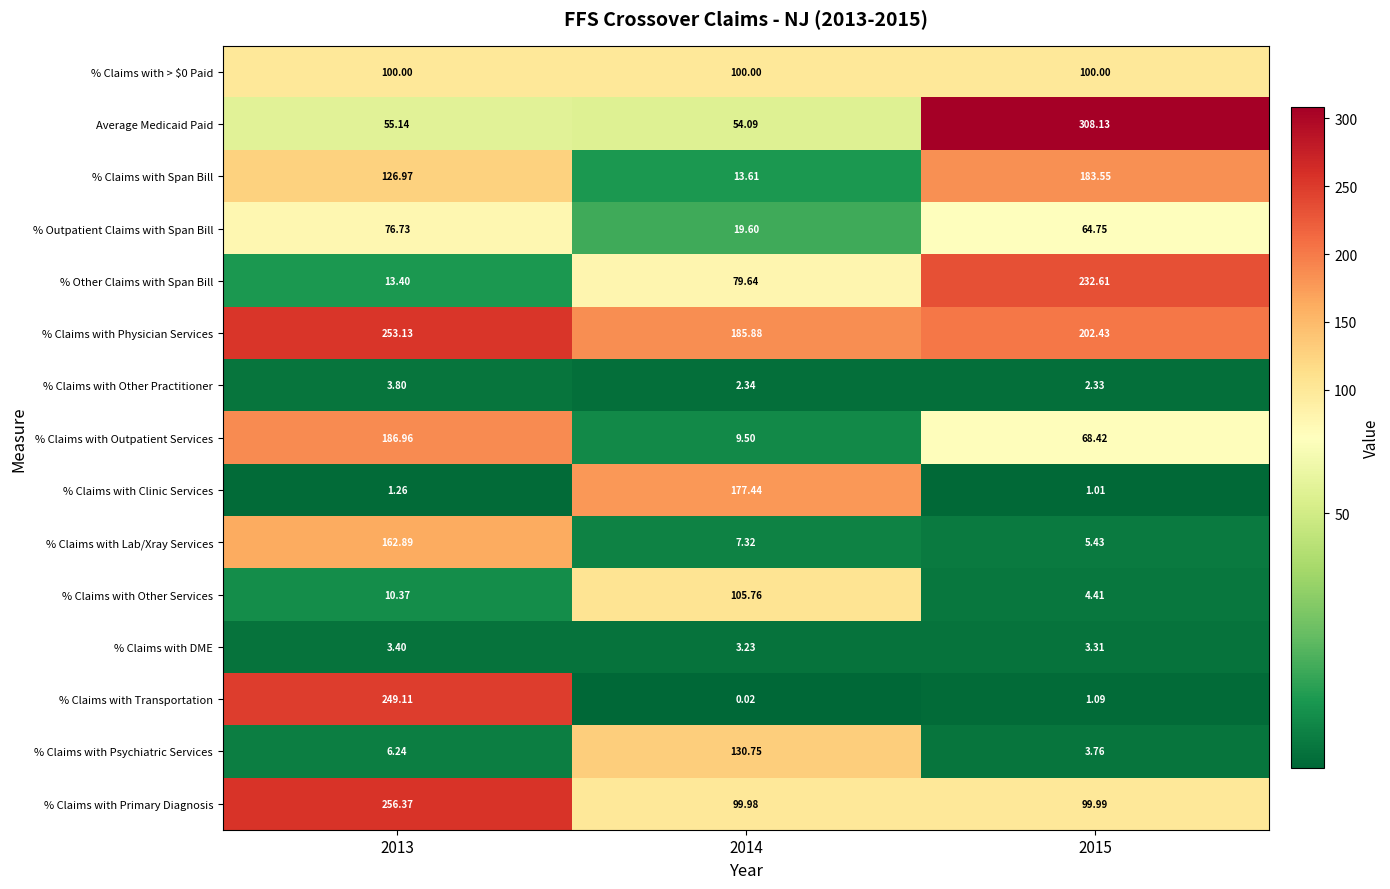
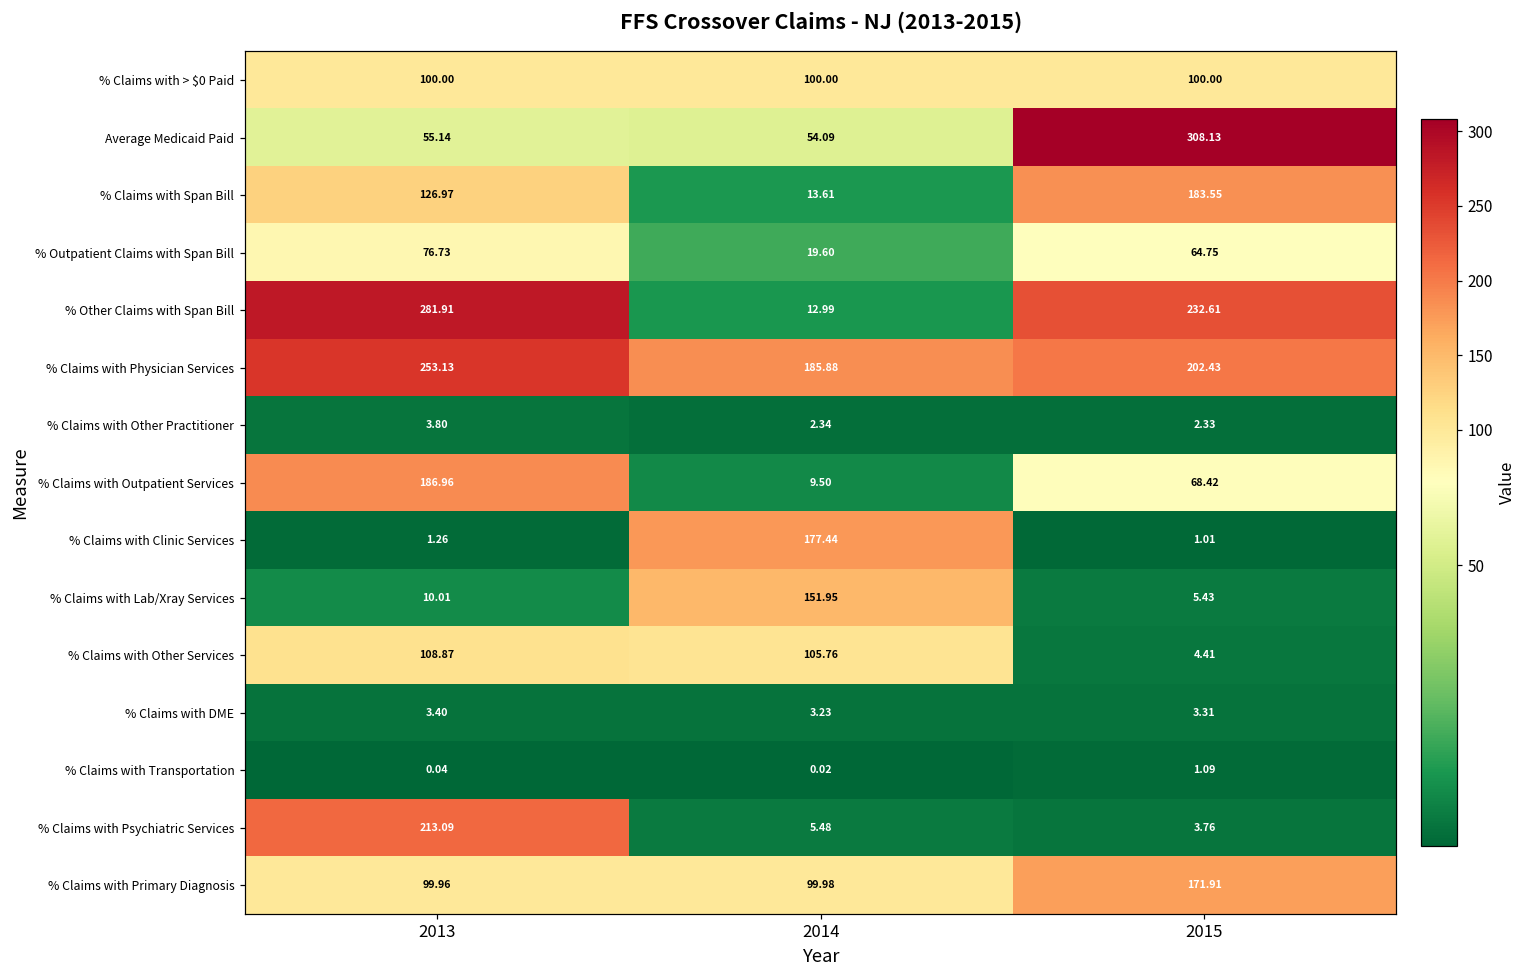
  {
    "% Claims with > $0 Paid": {
      "2013": 100.00,
      "2014": 100.00,
      "2015": 100.00
    },
    "Average Medicaid Paid": {
      "2013": 55.14,
      "2014": 54.09,
      "2015": 308.13
    },
    "% Claims with Span Bill": {
      "2013": 126.97,
      "2014": 13.61,
      "2015": 183.55
    },
    "% Outpatient Claims with Span Bill": {
      "2013": 76.73,
      "2014": 19.60,
      "2015": 64.75
    },
    "% Other Claims with Span Bill": {
-     "2013": 13.40,
-     "2014": 79.64,
+     "2013": 281.91,
+     "2014": 12.99,
      "2015": 232.61
    },
    "% Claims with Physician Services": {
      "2013": 253.13,
      "2014": 185.88,
      "2015": 202.43
    },
    "% Claims with Other Practitioner": {
      "2013": 3.80,
      "2014": 2.34,
      "2015": 2.33
    },
    "% Claims with Outpatient Services": {
      "2013": 186.96,
      "2014": 9.50,
      "2015": 68.42
    },
    "% Claims with Clinic Services": {
      "2013": 1.26,
      "2014": 177.44,
      "2015": 1.01
    },
    "% Claims with Lab/Xray Services": {
-     "2013": 162.89,
-     "2014": 7.32,
+     "2013": 10.01,
+     "2014": 151.95,
      "2015": 5.43
    },
    "% Claims with Other Services": {
-     "2013": 10.37,
+     "2013": 108.87,
      "2014": 105.76,
      "2015": 4.41
    },
    "% Claims with DME": {
      "2013": 3.40,
      "2014": 3.23,
      "2015": 3.31
    },
    "% Claims with Transportation": {
-     "2013": 249.11,
+     "2013": 0.04,
      "2014": 0.02,
      "2015": 1.09
    },
    "% Claims with Psychiatric Services": {
-     "2013": 6.24,
-     "2014": 130.75,
+     "2013": 213.09,
+     "2014": 5.48,
      "2015": 3.76
    },
    "% Claims with Primary Diagnosis": {
-     "2013": 256.37,
+     "2013": 99.96,
      "2014": 99.98,
-     "2015": 99.99
+     "2015": 171.91
    }
  }
